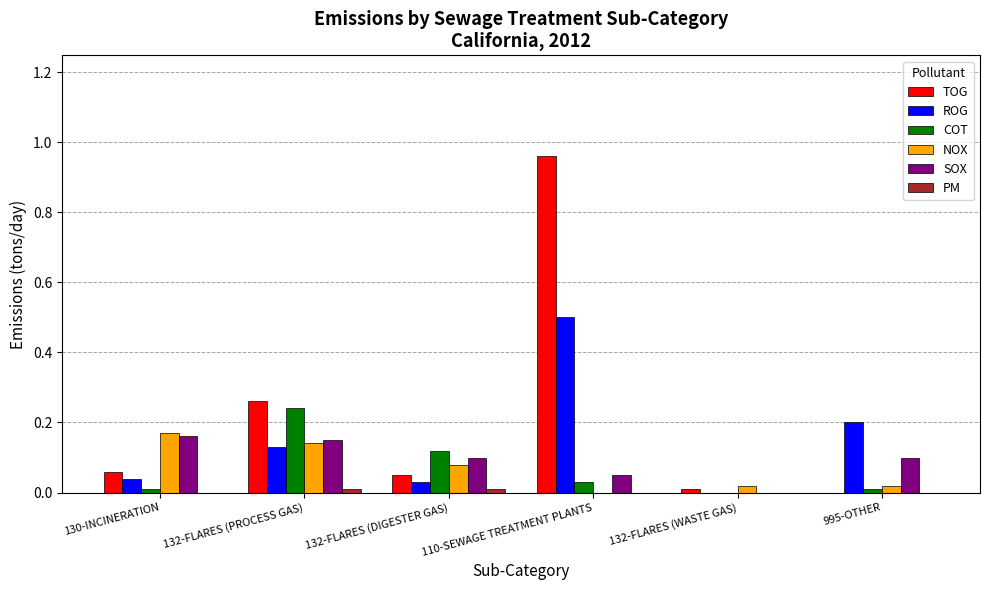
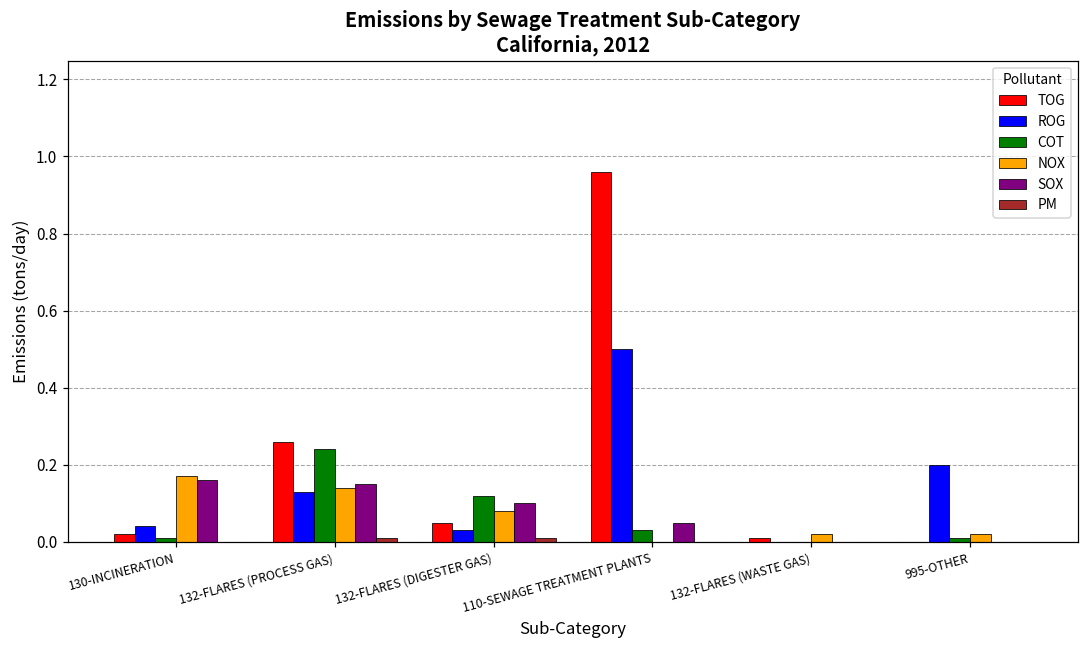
  {
    "TOG": {
-     "130-INCINERATION": 0.06,
+     "130-INCINERATION": 0.02,
      "132-FLARES (PROCESS GAS)": 0.26,
      "132-FLARES (DIGESTER GAS)": 0.05,
      "110-SEWAGE TREATMENT PLANTS": 0.96,
      "132-FLARES (WASTE GAS)": 0.01,
      "995-OTHER": 0.00
    },
    "ROG": {
      "130-INCINERATION": 0.04,
      "132-FLARES (PROCESS GAS)": 0.13,
      "132-FLARES (DIGESTER GAS)": 0.03,
      "110-SEWAGE TREATMENT PLANTS": 0.50,
      "132-FLARES (WASTE GAS)": 0.00,
      "995-OTHER": 0.20
    },
    "COT": {
      "130-INCINERATION": 0.01,
      "132-FLARES (PROCESS GAS)": 0.24,
      "132-FLARES (DIGESTER GAS)": 0.12,
      "110-SEWAGE TREATMENT PLANTS": 0.03,
      "132-FLARES (WASTE GAS)": 0.00,
      "995-OTHER": 0.01
    },
    "NOX": {
      "130-INCINERATION": 0.17,
      "132-FLARES (PROCESS GAS)": 0.14,
      "132-FLARES (DIGESTER GAS)": 0.08,
      "110-SEWAGE TREATMENT PLANTS": 0.00,
      "132-FLARES (WASTE GAS)": 0.02,
      "995-OTHER": 0.02
    },
    "SOX": {
      "130-INCINERATION": 0.16,
      "132-FLARES (PROCESS GAS)": 0.15,
      "132-FLARES (DIGESTER GAS)": 0.1,
      "110-SEWAGE TREATMENT PLANTS": 0.05,
      "132-FLARES (WASTE GAS)": 0.0,
-     "995-OTHER": 0.1
+     "995-OTHER": 0.0
    },
    "PM": {
      "130-INCINERATION": 0.00,
      "132-FLARES (PROCESS GAS)": 0.01,
      "132-FLARES (DIGESTER GAS)": 0.01,
      "110-SEWAGE TREATMENT PLANTS": 0.00,
      "132-FLARES (WASTE GAS)": 0.00,
      "995-OTHER": 0.00
    }
  }
